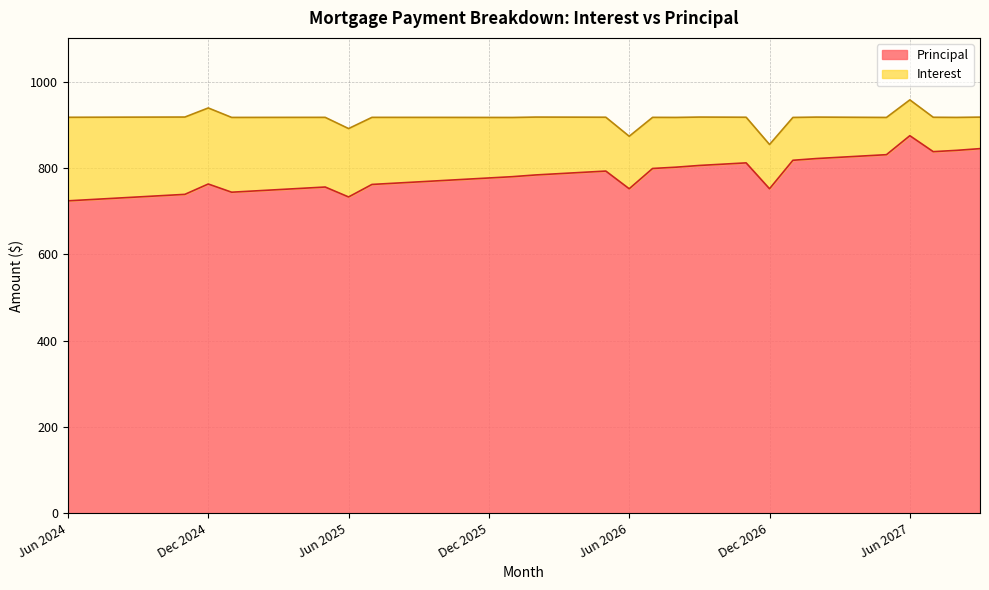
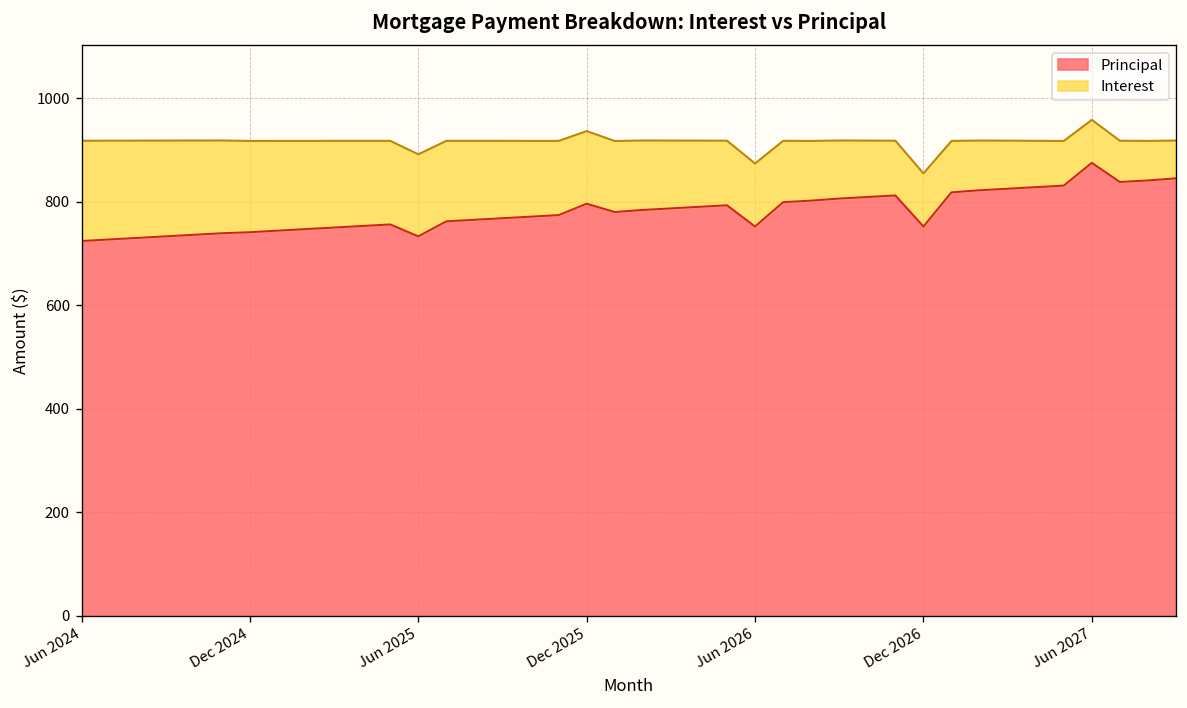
  {
    "Principal": {
      "Jun 2024": 720,
-     "Dec 2024": 760,
+     "Dec 2024": 740,
      "Jun 2025": 730,
-     "Dec 2025": 780,
+     "Dec 2025": 800,
      "Jun 2026": 750,
      "Dec 2026": 750,
      "Jun 2027": 880
    },
    "Interest": {
      "Jun 2024": 190,
      "Dec 2024": 180,
      "Jun 2025": 160,
      "Dec 2025": 140,
      "Jun 2026": 120,
      "Dec 2026": 100,
      "Jun 2027": 80
    }
  }
